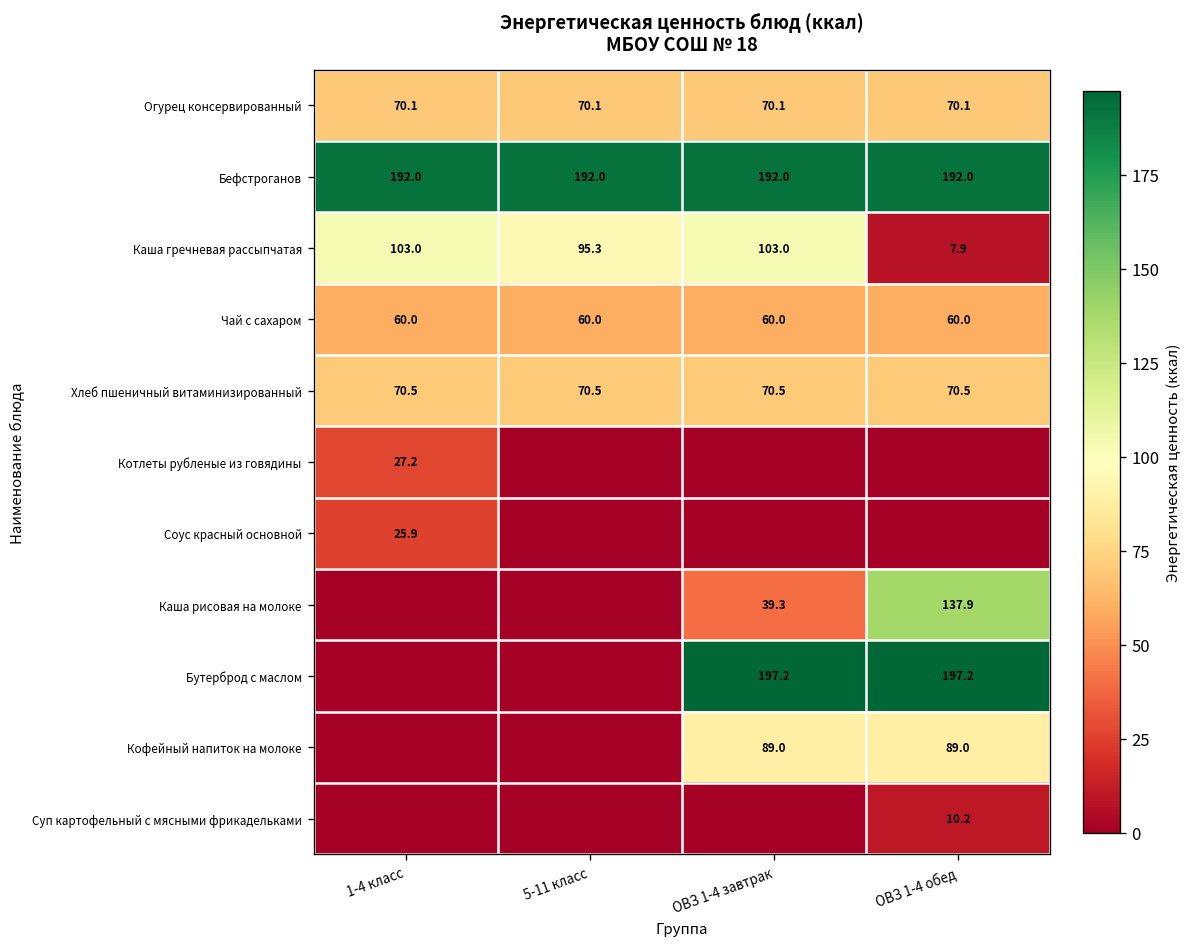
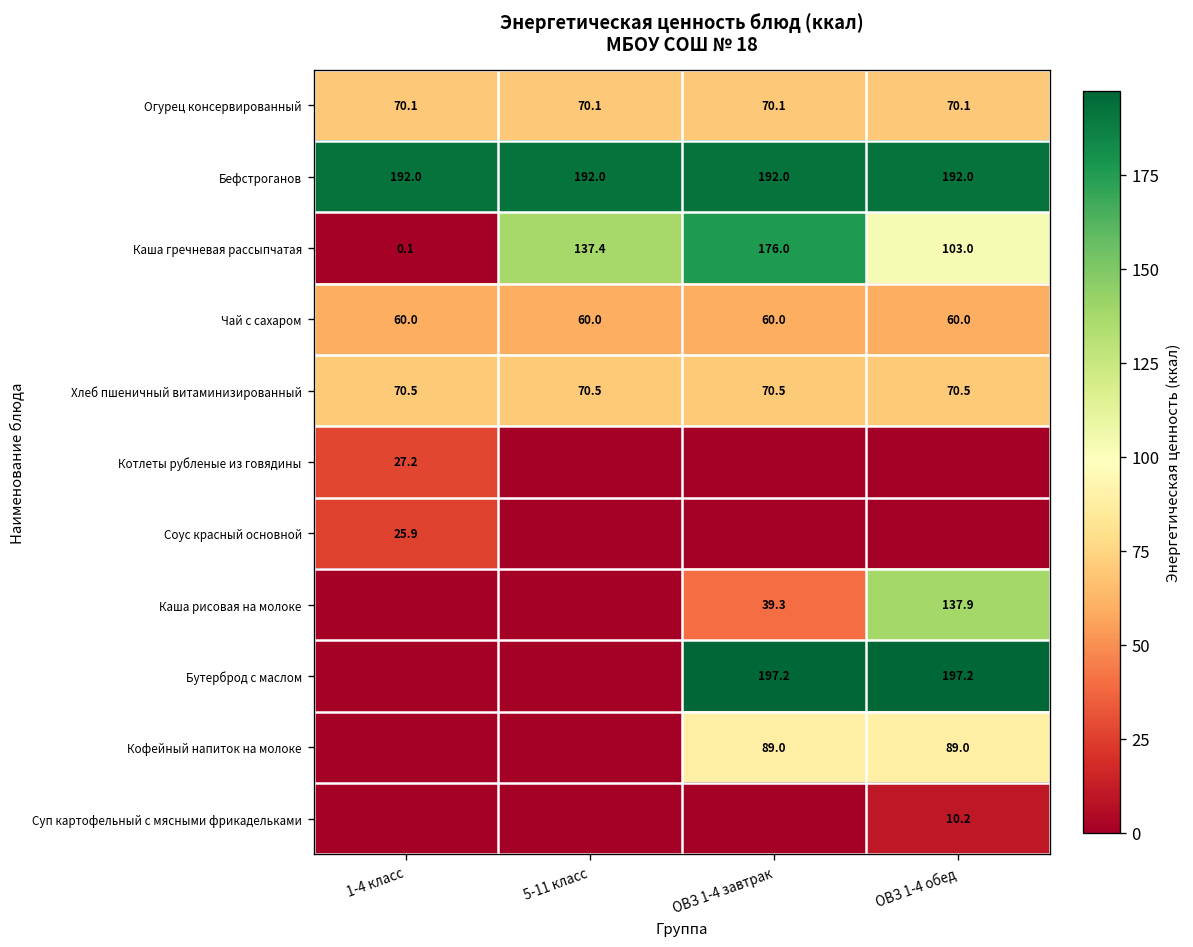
  {
    "Огурец консервированный": {
      "1-4 класс": 70.1,
      "5-11 класс": 70.1,
      "ОВЗ 1-4 завтрак": 70.1,
      "ОВЗ 1-4 обед": 70.1
    },
    "Бефстроганов": {
      "1-4 класс": 192.0,
      "5-11 класс": 192.0,
      "ОВЗ 1-4 завтрак": 192.0,
      "ОВЗ 1-4 обед": 192.0
    },
    "Каша гречневая рассыпчатая": {
-     "1-4 класс": 103.0,
-     "5-11 класс": 95.3,
-     "ОВЗ 1-4 завтрак": 103.0,
-     "ОВЗ 1-4 обед": 7.9
+     "1-4 класс": 0.1,
+     "5-11 класс": 137.4,
+     "ОВЗ 1-4 завтрак": 176.0,
+     "ОВЗ 1-4 обед": 103.0
    },
    "Чай с сахаром": {
      "1-4 класс": 60.0,
      "5-11 класс": 60.0,
      "ОВЗ 1-4 завтрак": 60.0,
      "ОВЗ 1-4 обед": 60.0
    },
    "Хлеб пшеничный витаминизированный": {
      "1-4 класс": 70.5,
      "5-11 класс": 70.5,
      "ОВЗ 1-4 завтрак": 70.5,
      "ОВЗ 1-4 обед": 70.5
    },
    "Котлеты рубленые из говядины": {
      "1-4 класс": 27.2
    },
    "Соус красный основной": {
      "1-4 класс": 25.9
    },
    "Каша рисовая на молоке": {
      "ОВЗ 1-4 завтрак": 39.3,
      "ОВЗ 1-4 обед": 137.9
    },
    "Бутерброд с маслом": {
      "ОВЗ 1-4 завтрак": 197.2,
      "ОВЗ 1-4 обед": 197.2
    },
    "Кофейный напиток на молоке": {
      "ОВЗ 1-4 завтрак": 89.0,
      "ОВЗ 1-4 обед": 89.0
    },
    "Суп картофельный с мясными фрикадельками": {
      "ОВЗ 1-4 обед": 10.2
    }
  }
